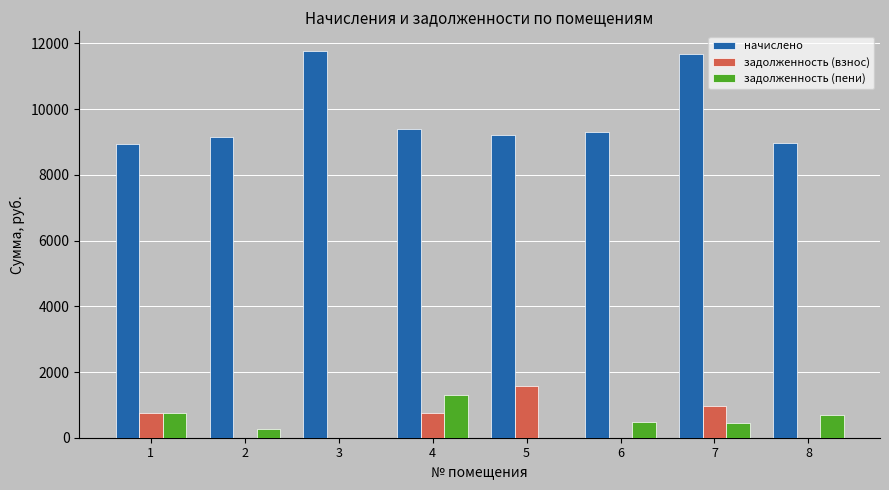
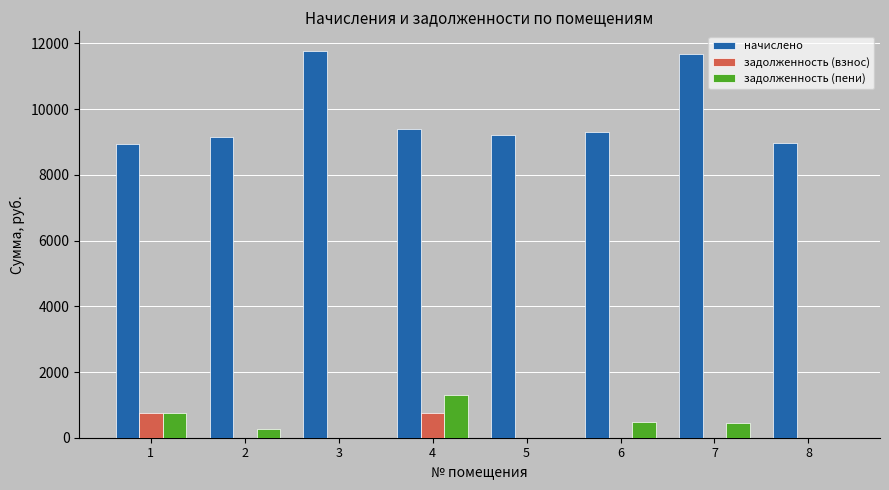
  {
    "начислено": {
      "1": 8900,
      "2": 9200,
      "3": 11800,
      "4": 9400,
      "5": 9200,
      "6": 9300,
      "7": 11700,
      "8": 9000
    },
    "задолженность (взнос)": {
      "1": 700,
      "2": 0,
      "3": 0,
      "4": 800,
-     "5": 1600,
+     "5": 0,
      "6": 0,
-     "7": 1000,
+     "7": 0,
      "8": 0
    },
    "задолженность (пени)": {
      "1": 700,
      "2": 300,
      "3": 0,
      "4": 1300,
      "5": 0,
      "6": 500,
      "7": 400,
-     "8": 700
+     "8": 0
    }
  }
